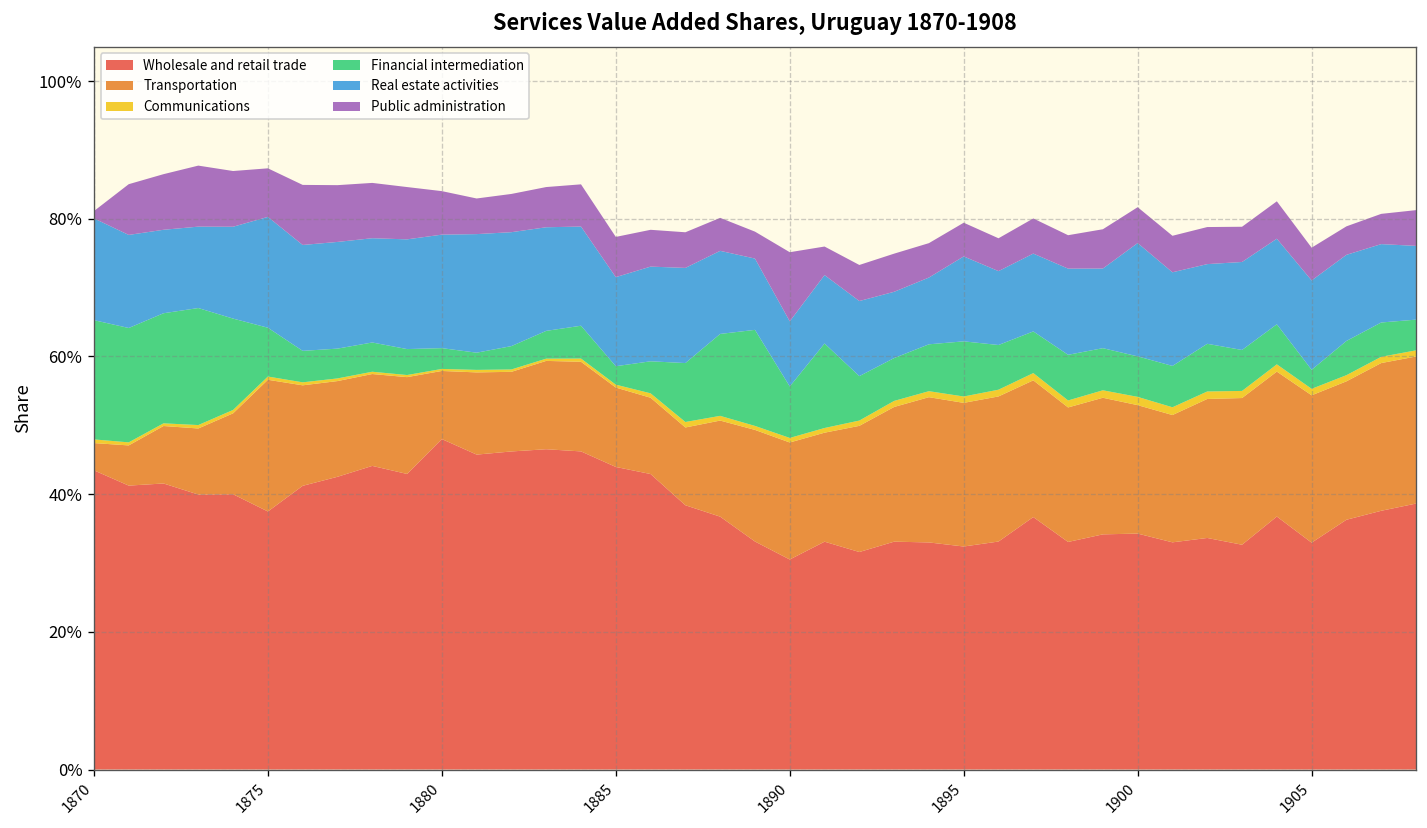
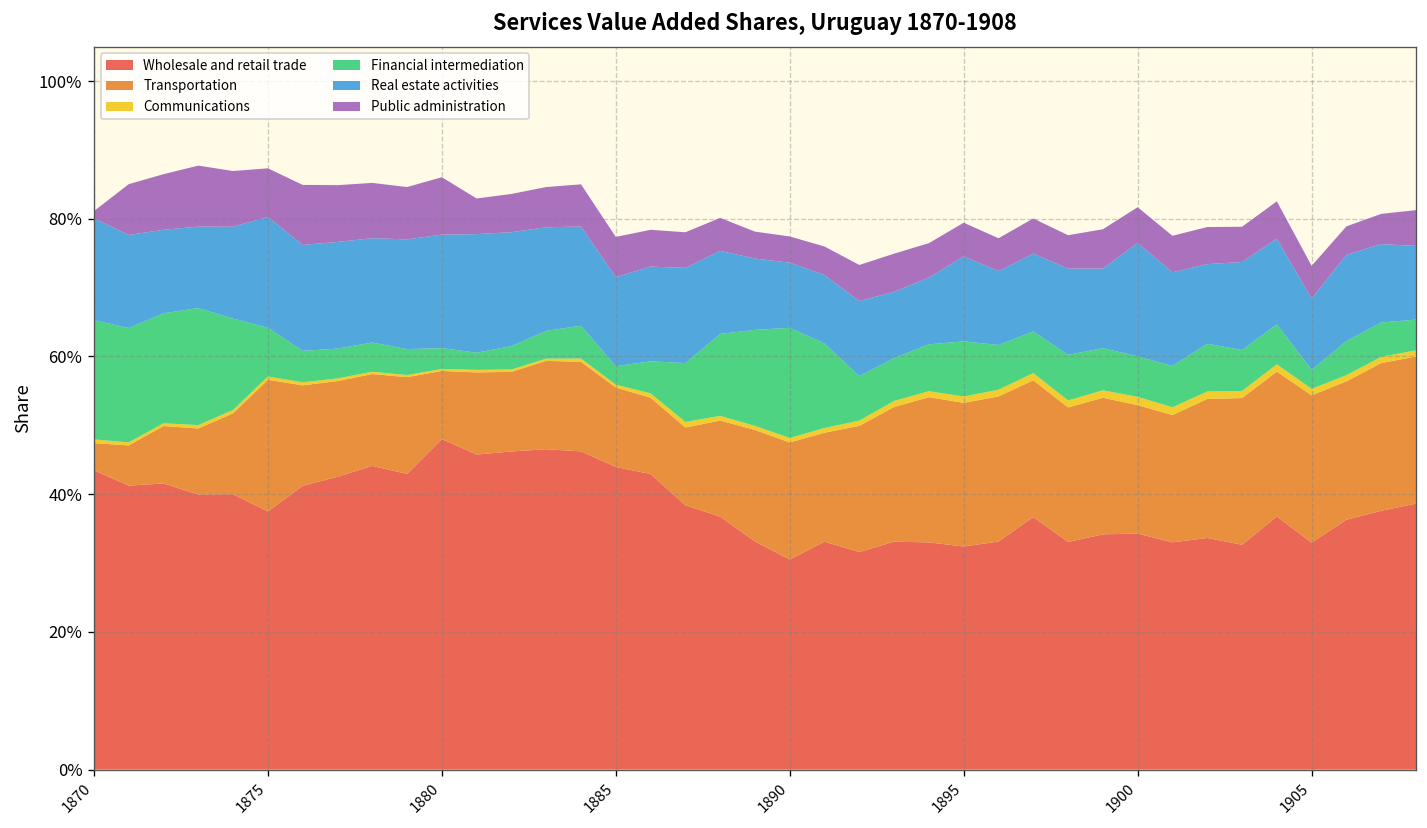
  {
    "Communications": {
      "1870": "1%",
      "1875": "0%",
      "1890": "1%",
      "1895": "1%",
      "1900": "1%",
      "1905": "1%"
    },
    "Financial intermediation": {
      "1870": "17%",
      "1875": "7%",
      "1880": "3%",
      "1885": "3%",
-     "1890": "7%",
+     "1890": "16%",
      "1895": "8%",
      "1900": "6%",
      "1905": "3%"
    },
    "Real estate activities": {
      "1870": "15%",
      "1875": "16%",
      "1880": "16%",
      "1885": "13%",
      "1890": "9%",
      "1895": "12%",
      "1900": "16%",
-     "1905": "13%"
+     "1905": "10%"
    },
    "Public administration": {
      "1870": "1%",
      "1875": "7%",
-     "1880": "6%",
+     "1880": "8%",
      "1885": "6%",
-     "1890": "10%",
+     "1890": "4%",
      "1895": "5%",
      "1900": "5%",
      "1905": "5%"
    }
  }
